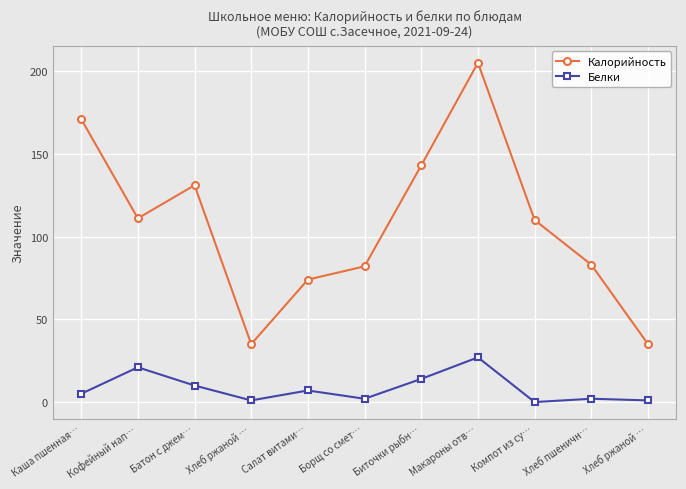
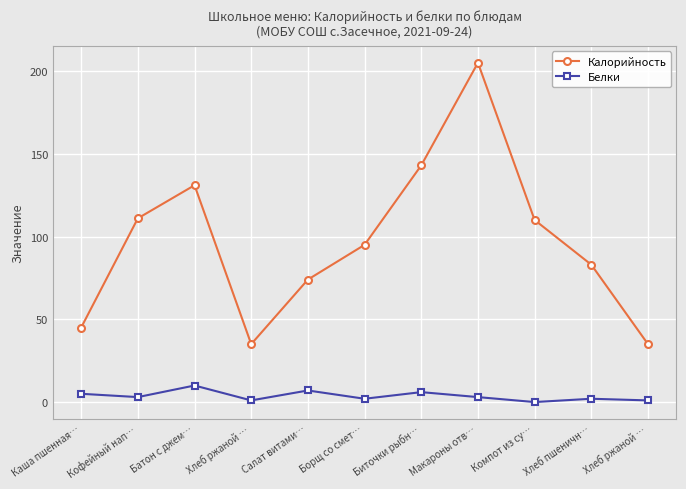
  {
    "Калорийность": {
-     "Каша пшенная…": 171,
+     "Каша пшенная…": 45,
      "Кофейный нап…": 111,
      "Батон с джем…": 131,
      "Салат витами…": 74,
-     "Борщ со смет…": 82,
+     "Борщ со смет…": 95,
      "Биточки рыбн…": 143,
      "Макароны отв…": 205,
      "Компот из су…": 110,
      "Хлеб пшеничн…": 83
    },
    "Белки": {
      "Каша пшенная…": 5,
-     "Кофейный нап…": 21,
+     "Кофейный нап…": 3,
      "Батон с джем…": 10,
      "Салат витами…": 7,
      "Борщ со смет…": 2,
-     "Биточки рыбн…": 14,
-     "Макароны отв…": 27,
+     "Биточки рыбн…": 6,
+     "Макароны отв…": 3,
      "Компот из су…": 0,
      "Хлеб пшеничн…": 2
    }
  }
